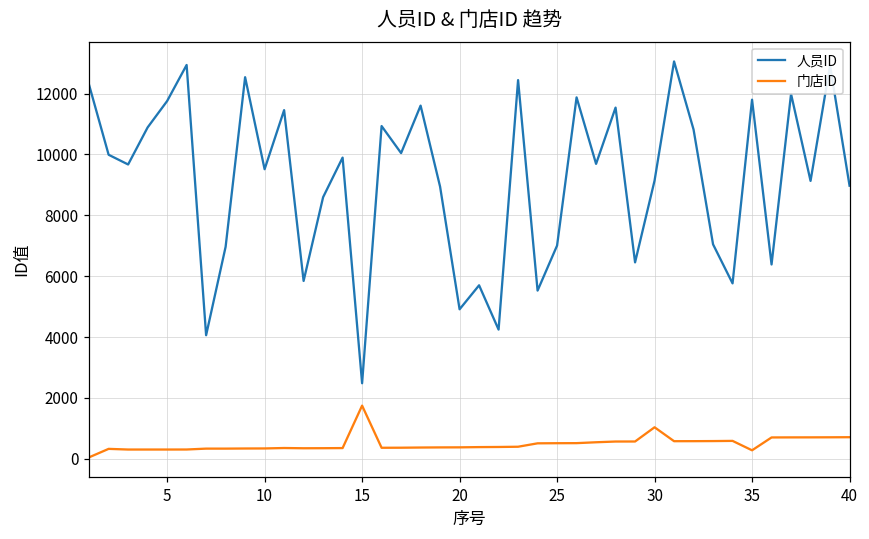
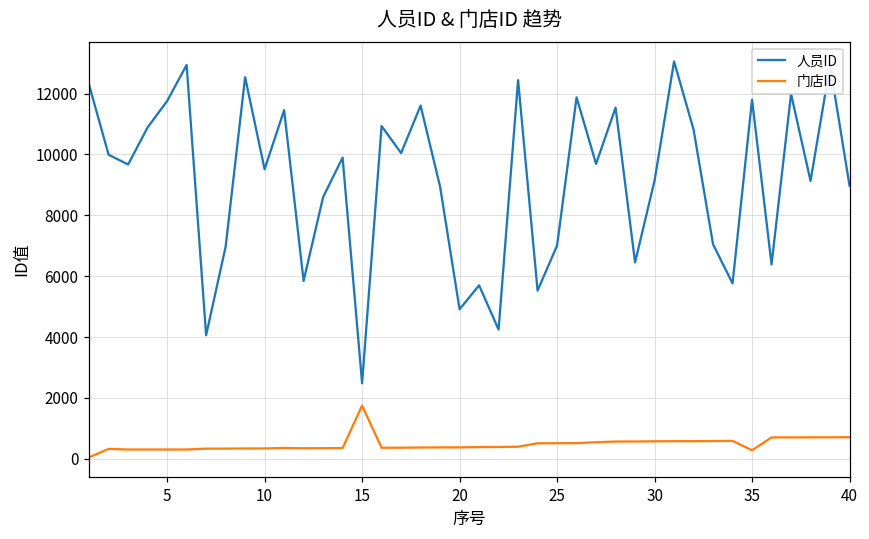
  {
    "人员ID": {
      "5": 11800,
      "10": 9500,
      "15": 2500,
      "20": 4900,
      "25": 7000,
      "30": 9100,
      "35": 11800,
      "40": 9000
    },
    "门店ID": {
      "5": 300,
      "10": 300,
      "15": 1700,
      "20": 400,
      "25": 500,
-     "30": 1000,
+     "30": 600,
      "35": 300,
      "40": 700
    }
  }
